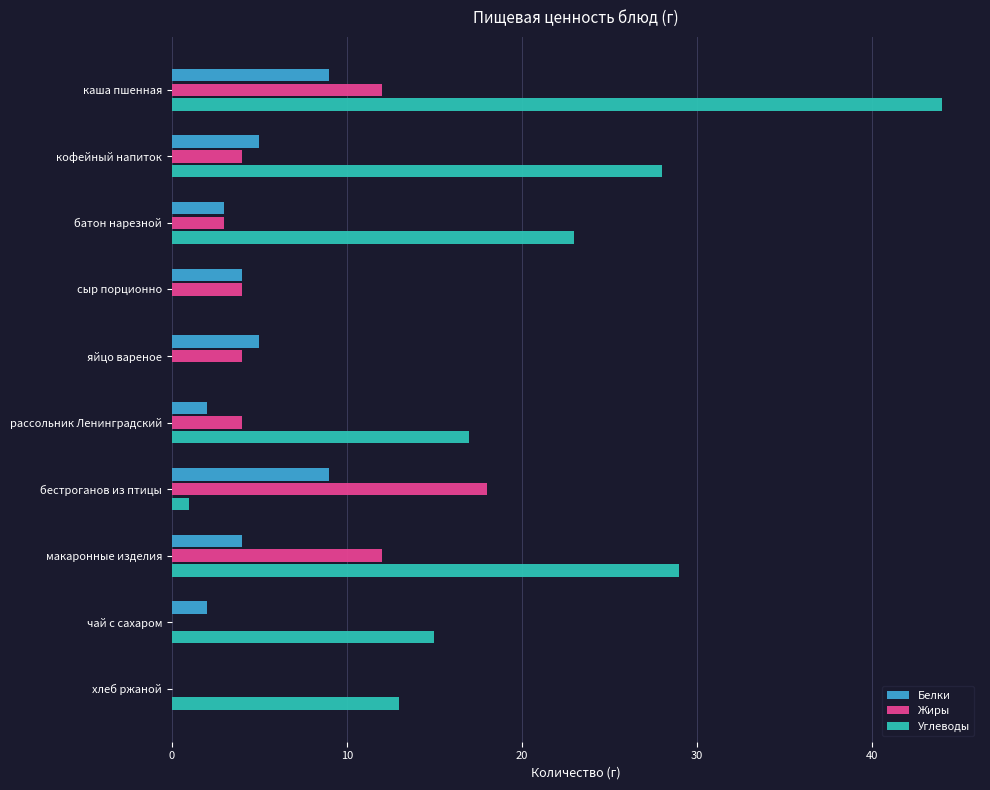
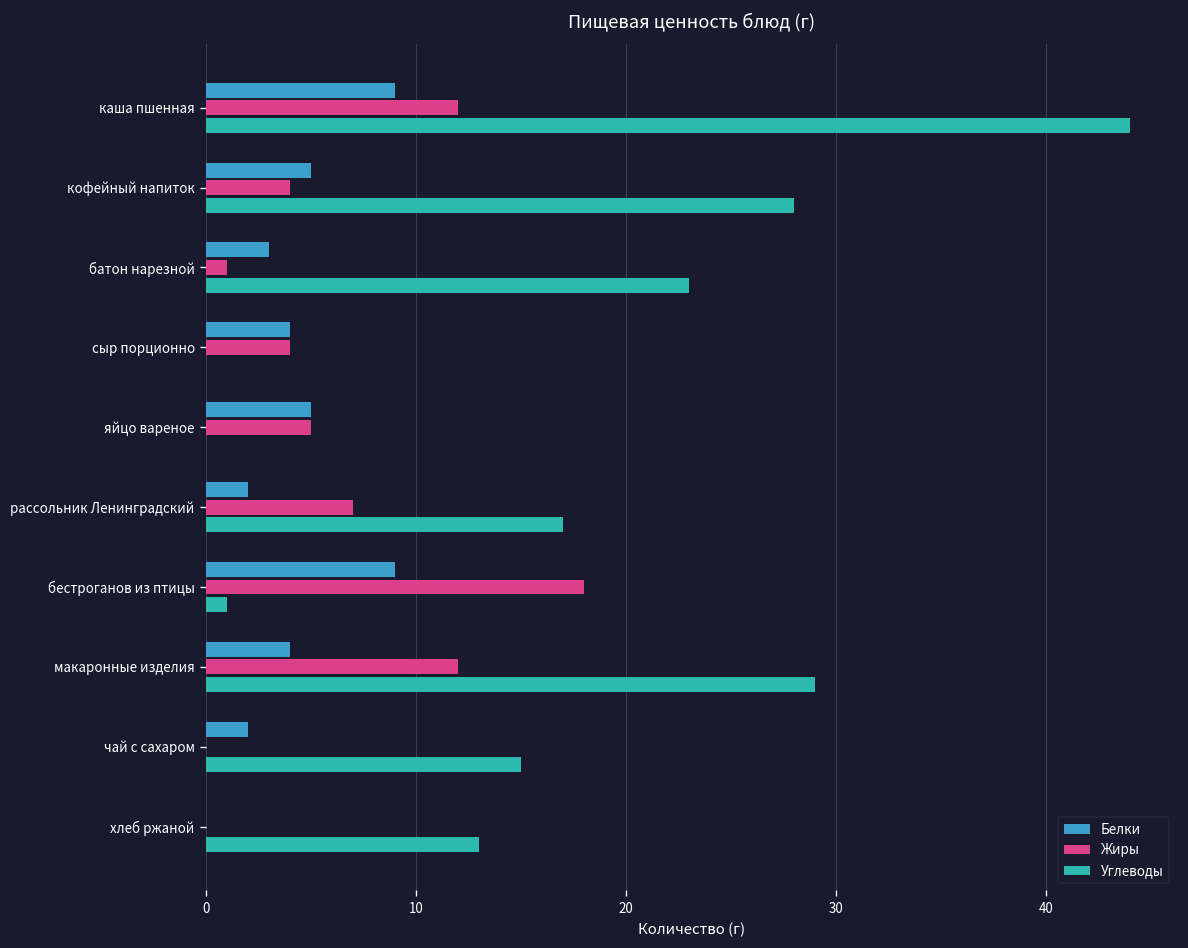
  {
    "Жиры": {
      "каша пшенная": 12,
      "кофейный напиток": 4,
-     "батон нарезной": 3,
+     "батон нарезной": 1,
      "сыр порционно": 4,
-     "яйцо вареное": 4,
-     "рассольник Ленинградский": 4,
+     "яйцо вареное": 5,
+     "рассольник Ленинградский": 7,
      "бестроганов из птицы": 18,
      "макаронные изделия": 12,
      "чай с сахаром": 0,
      "хлеб ржаной": 0
    }
  }
